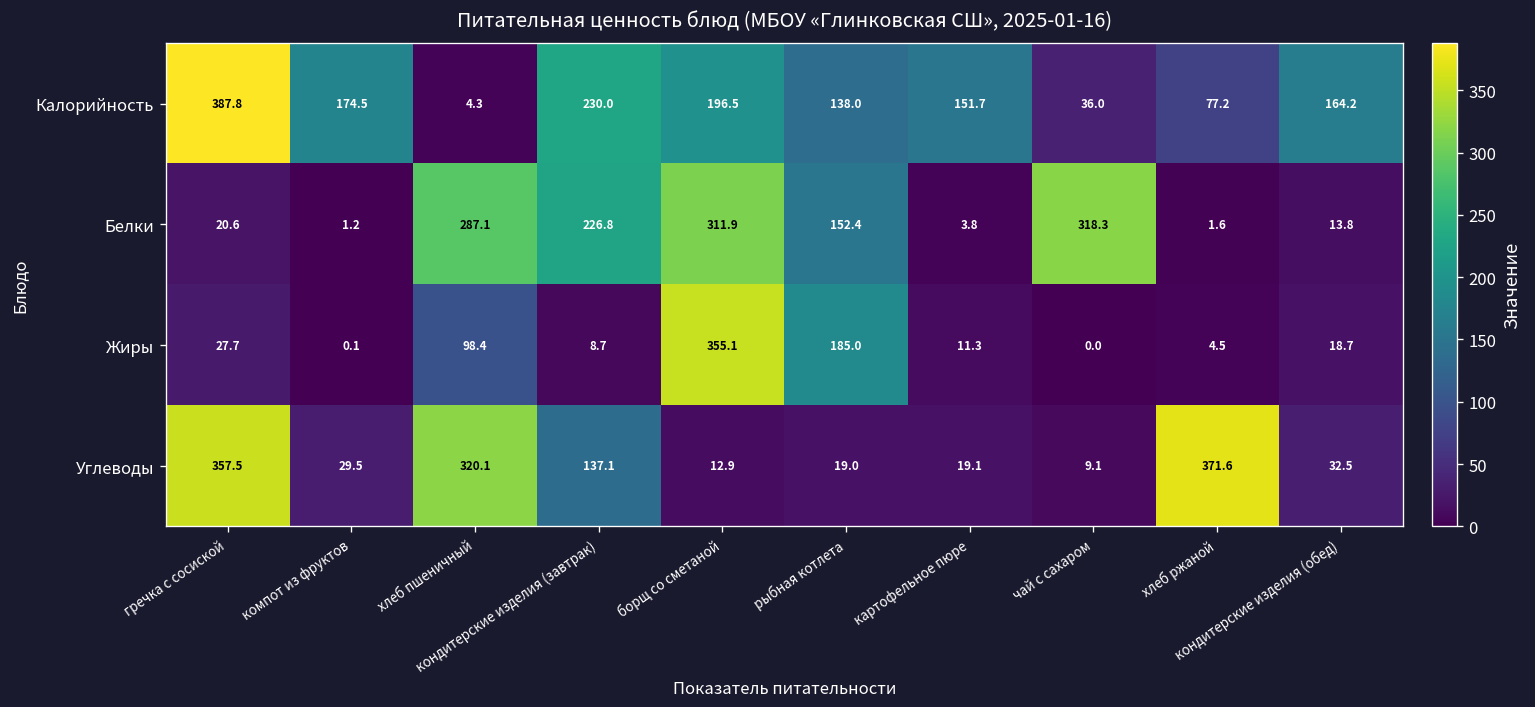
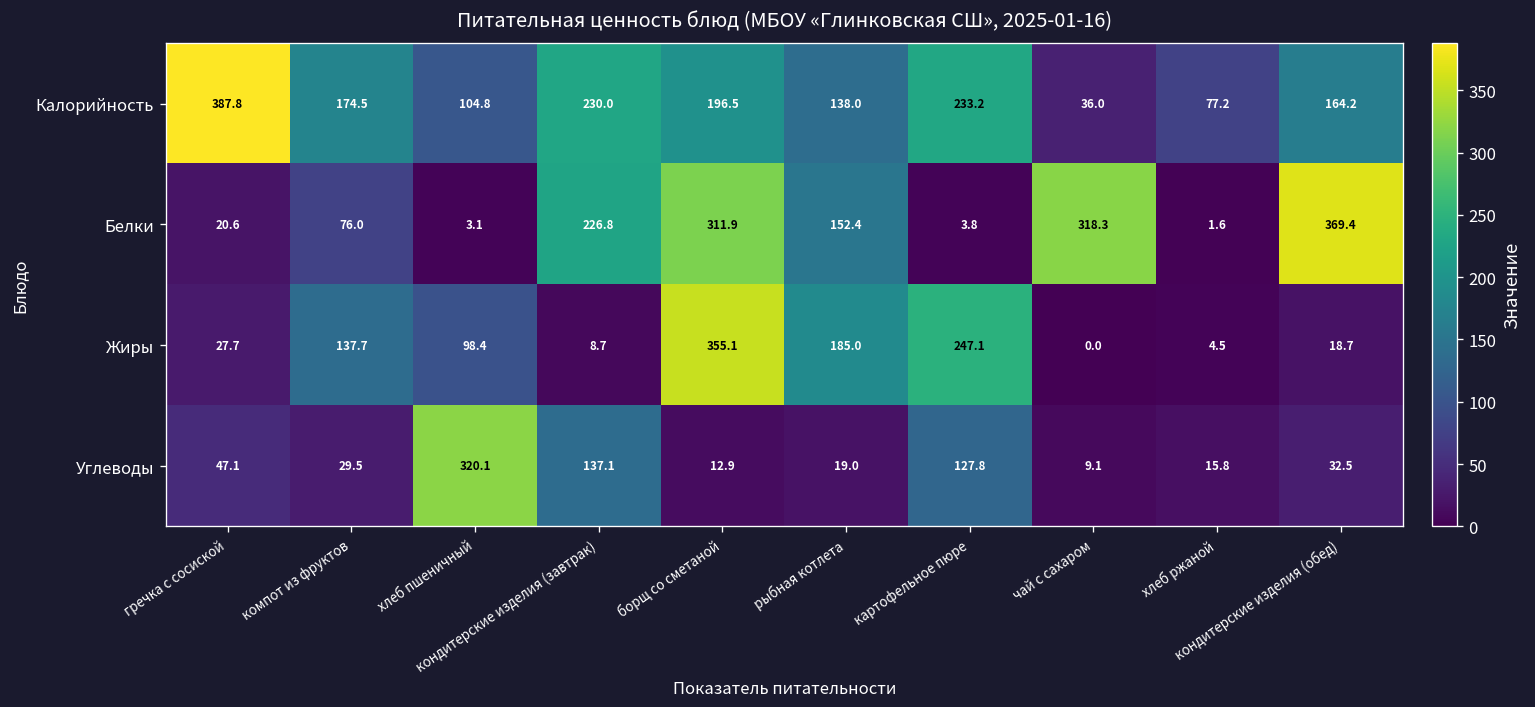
  {
    "Калорийность": {
      "гречка с сосиской": 387.8,
      "компот из фруктов": 174.5,
-     "хлеб пшеничный": 4.3,
+     "хлеб пшеничный": 104.8,
      "кондитерские изделия (завтрак)": 230.0,
      "борщ со сметаной": 196.5,
      "рыбная котлета": 138.0,
-     "картофельное пюре": 151.7,
+     "картофельное пюре": 233.2,
      "чай с сахаром": 36.0,
      "хлеб ржаной": 77.2,
      "кондитерские изделия (обед)": 164.2
    },
    "Белки": {
      "гречка с сосиской": 20.6,
-     "компот из фруктов": 1.2,
-     "хлеб пшеничный": 287.1,
+     "компот из фруктов": 76.0,
+     "хлеб пшеничный": 3.1,
      "кондитерские изделия (завтрак)": 226.8,
      "борщ со сметаной": 311.9,
      "рыбная котлета": 152.4,
      "картофельное пюре": 3.8,
      "чай с сахаром": 318.3,
      "хлеб ржаной": 1.6,
-     "кондитерские изделия (обед)": 13.8
+     "кондитерские изделия (обед)": 369.4
    },
    "Жиры": {
      "гречка с сосиской": 27.7,
-     "компот из фруктов": 0.1,
+     "компот из фруктов": 137.7,
      "хлеб пшеничный": 98.4,
      "кондитерские изделия (завтрак)": 8.7,
      "борщ со сметаной": 355.1,
      "рыбная котлета": 185.0,
-     "картофельное пюре": 11.3,
+     "картофельное пюре": 247.1,
      "чай с сахаром": 0.0,
      "хлеб ржаной": 4.5,
      "кондитерские изделия (обед)": 18.7
    },
    "Углеводы": {
-     "гречка с сосиской": 357.5,
+     "гречка с сосиской": 47.1,
      "компот из фруктов": 29.5,
      "хлеб пшеничный": 320.1,
      "кондитерские изделия (завтрак)": 137.1,
      "борщ со сметаной": 12.9,
      "рыбная котлета": 19.0,
-     "картофельное пюре": 19.1,
+     "картофельное пюре": 127.8,
      "чай с сахаром": 9.1,
-     "хлеб ржаной": 371.6,
+     "хлеб ржаной": 15.8,
      "кондитерские изделия (обед)": 32.5
    }
  }
